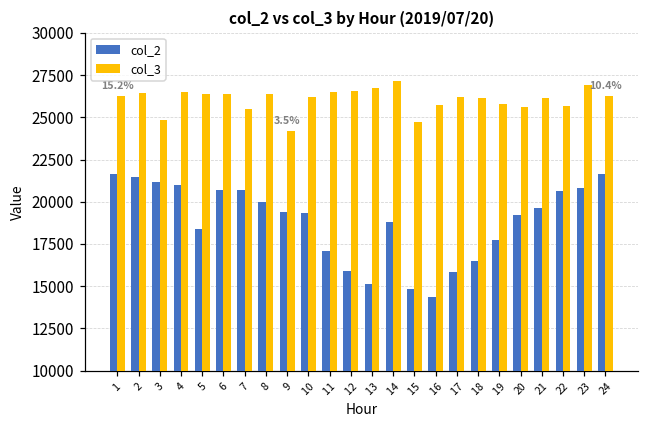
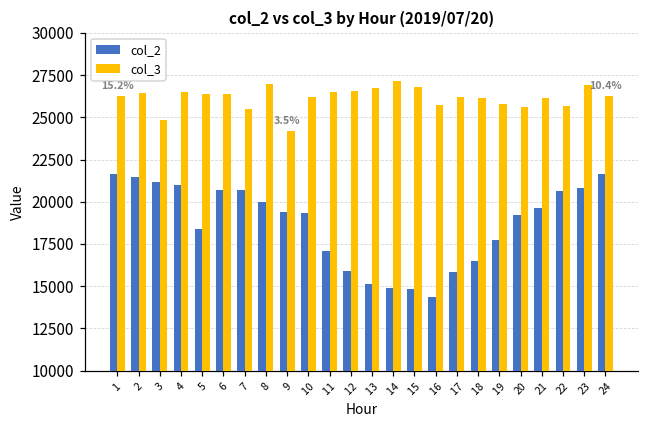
  {
    "col_2": {
      "1": 21600,
      "2": 21500,
      "3": 21200,
      "4": 21000,
      "5": 18400,
      "6": 20700,
      "7": 20700,
      "8": 20000,
      "9": 19400,
      "10": 19400,
      "11": 17100,
      "12": 15900,
      "13": 15100,
-     "14": 18800,
+     "14": 14900,
      "15": 14800,
      "16": 14400,
      "17": 15900,
      "18": 16500,
      "19": 17700,
      "20": 19200,
      "21": 19600,
      "22": 20600,
      "23": 20800,
      "24": 21600
    },
    "col_3": {
      "2": 26400,
      "3": 24800,
      "4": 26500,
      "5": 26400,
      "6": 26400,
      "7": 25500,
-     "8": 26400,
+     "8": 27000,
      "10": 26200,
      "11": 26500,
      "12": 26600,
      "13": 26800,
      "14": 27100,
-     "15": 24700,
+     "15": 26800,
      "16": 25700,
      "17": 26200,
      "18": 26100,
      "19": 25800,
      "20": 25600,
      "21": 26200,
      "22": 25700,
      "24": 26300
    }
  }
